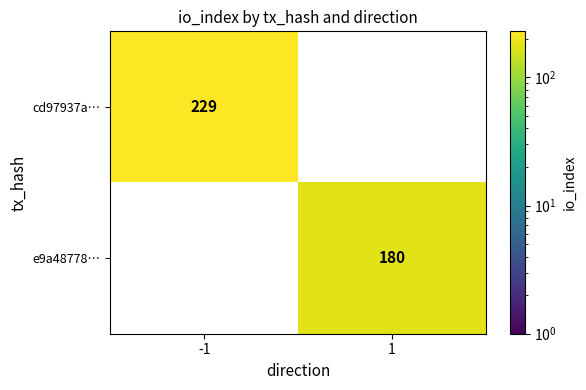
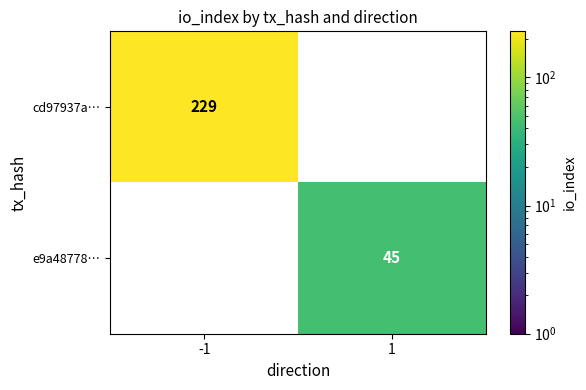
  {
    "cd97937a…": {
      "-1": 229
    },
    "e9a48778…": {
-     "1": 180
+     "1": 45
    }
  }
